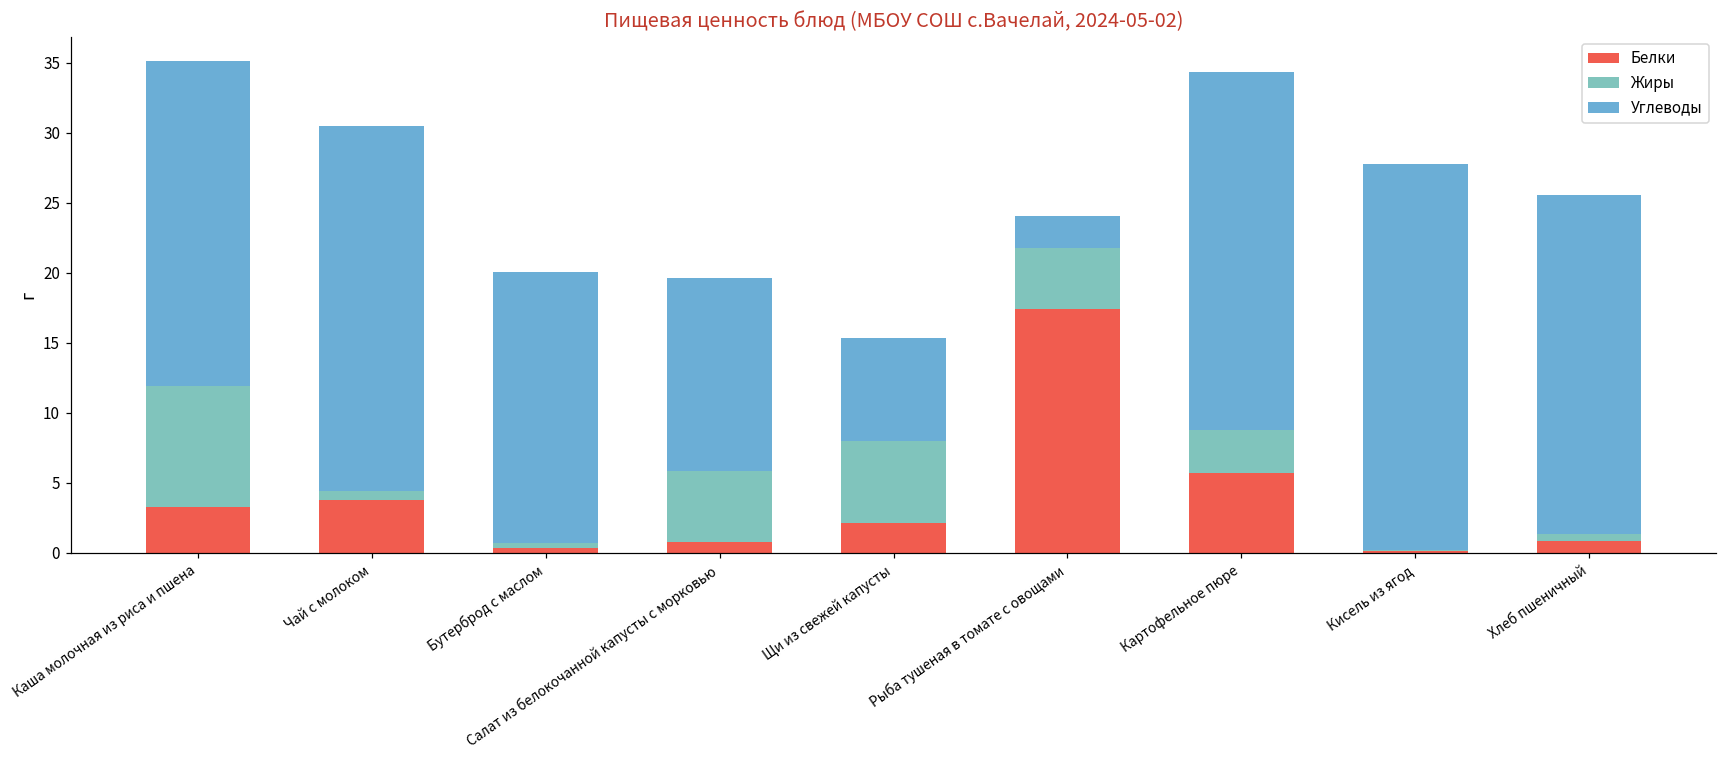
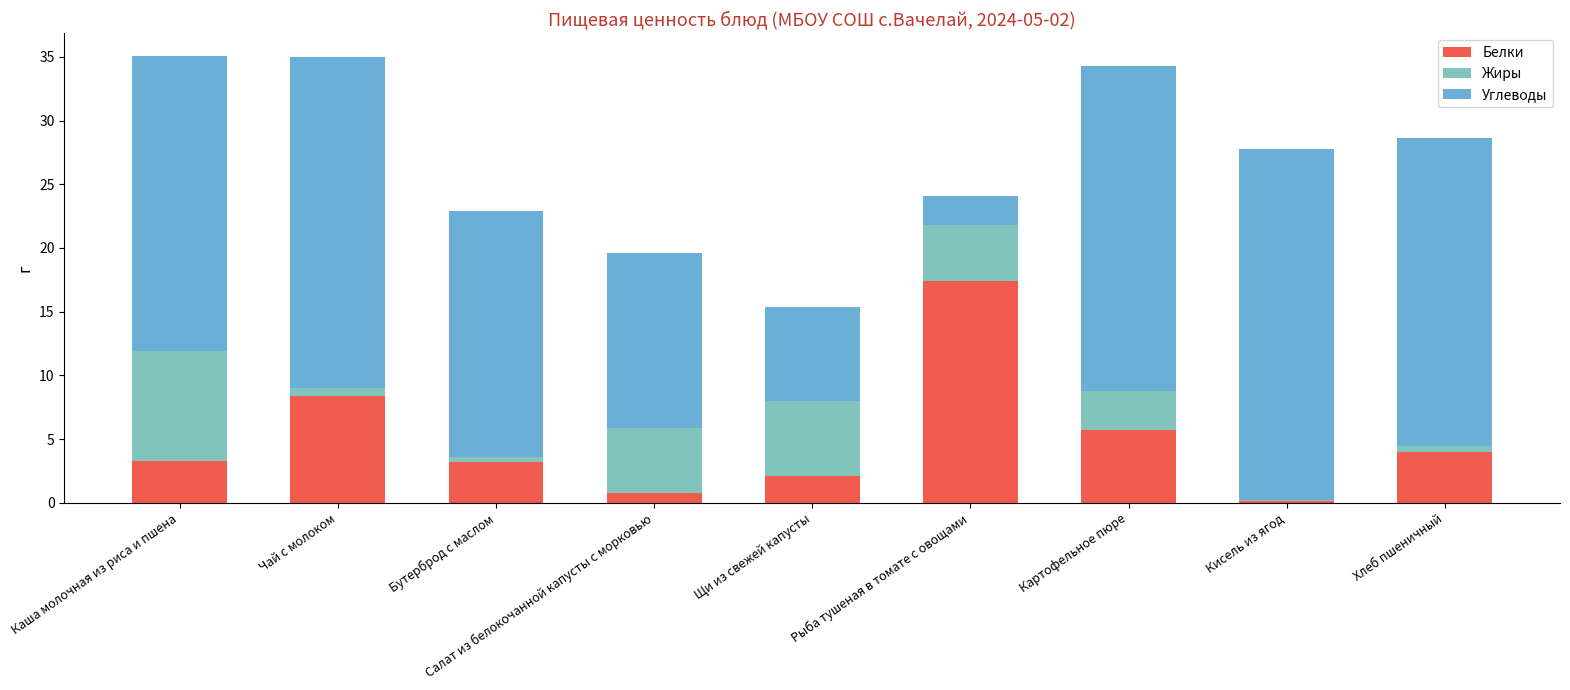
  {
    "Белки": {
      "Каша молочная из риса и пшена": 3.3,
-     "Чай с молоком": 3.8,
-     "Бутерброд с маслом": 0.3,
+     "Чай с молоком": 8.3,
+     "Бутерброд с маслом": 3.2,
      "Салат из белокочанной капусты с морковью": 0.8,
      "Щи из свежей капусты": 2.1,
      "Рыба тушеная в томате с овощами": 17.4,
      "Картофельное пюре": 5.7,
-     "Хлеб пшеничный": 0.9
+     "Хлеб пшеничный": 4.0
    }
  }
